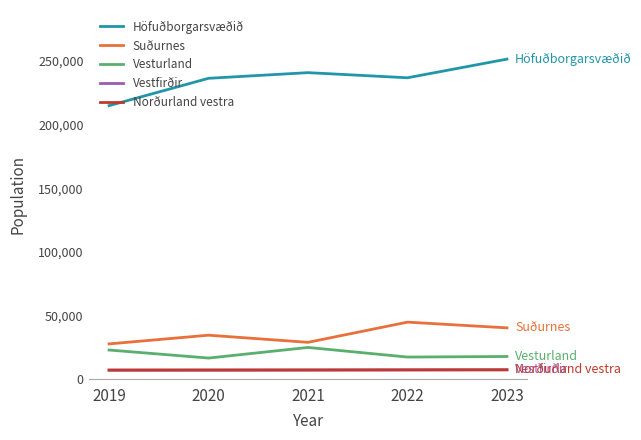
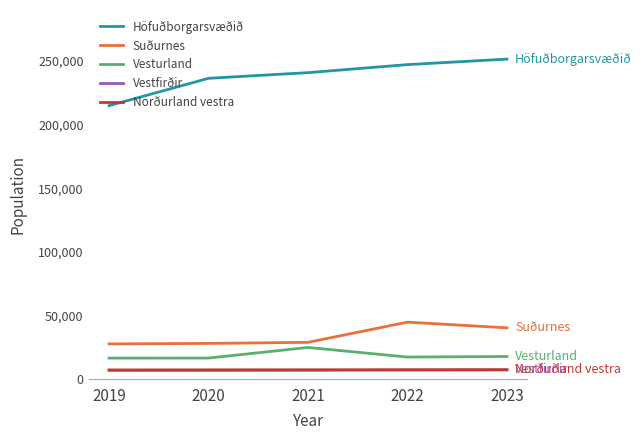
  {
    "Höfuðborgarsvæðið": {
      "2019": "215,000",
      "2020": "236,000",
      "2021": "241,000",
-     "2022": "237,000",
+     "2022": "247,000",
      "2023": "251,000"
    },
    "Suðurnes": {
      "2019": "28,000",
-     "2020": "35,000",
+     "2020": "28,000",
      "2021": "29,000",
      "2022": "45,000",
      "2023": "40,000"
    },
    "Vesturland": {
-     "2019": "23,000",
+     "2019": "17,000",
      "2020": "17,000",
      "2021": "25,000",
      "2022": "17,000",
      "2023": "18,000"
    },
    "Norðurland vestra": {
      "2019": "7,000",
      "2020": "7,000",
      "2021": "7,000",
      "2022": "7,000"
    }
  }
